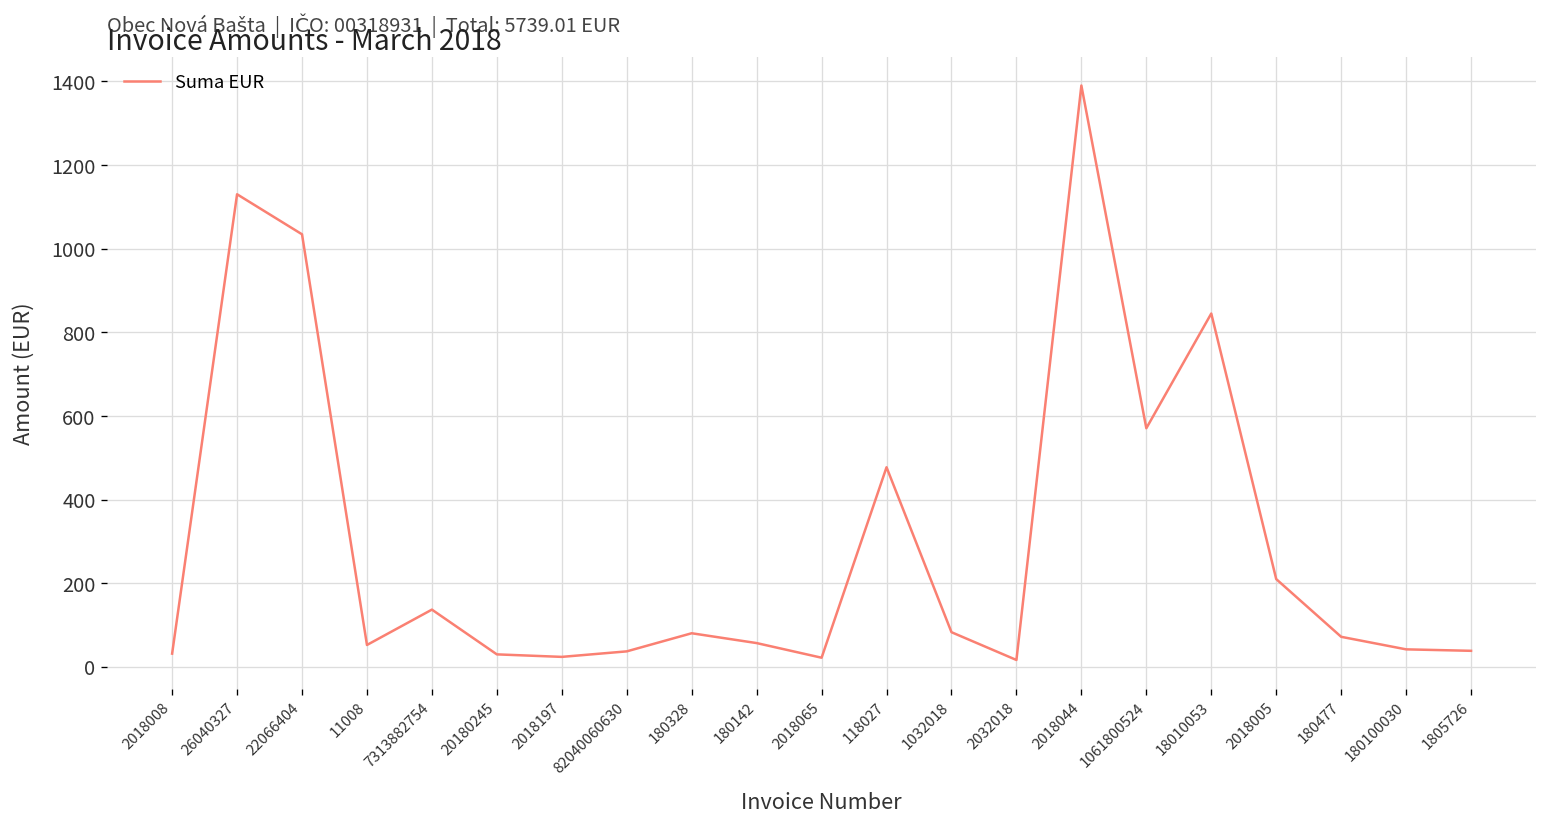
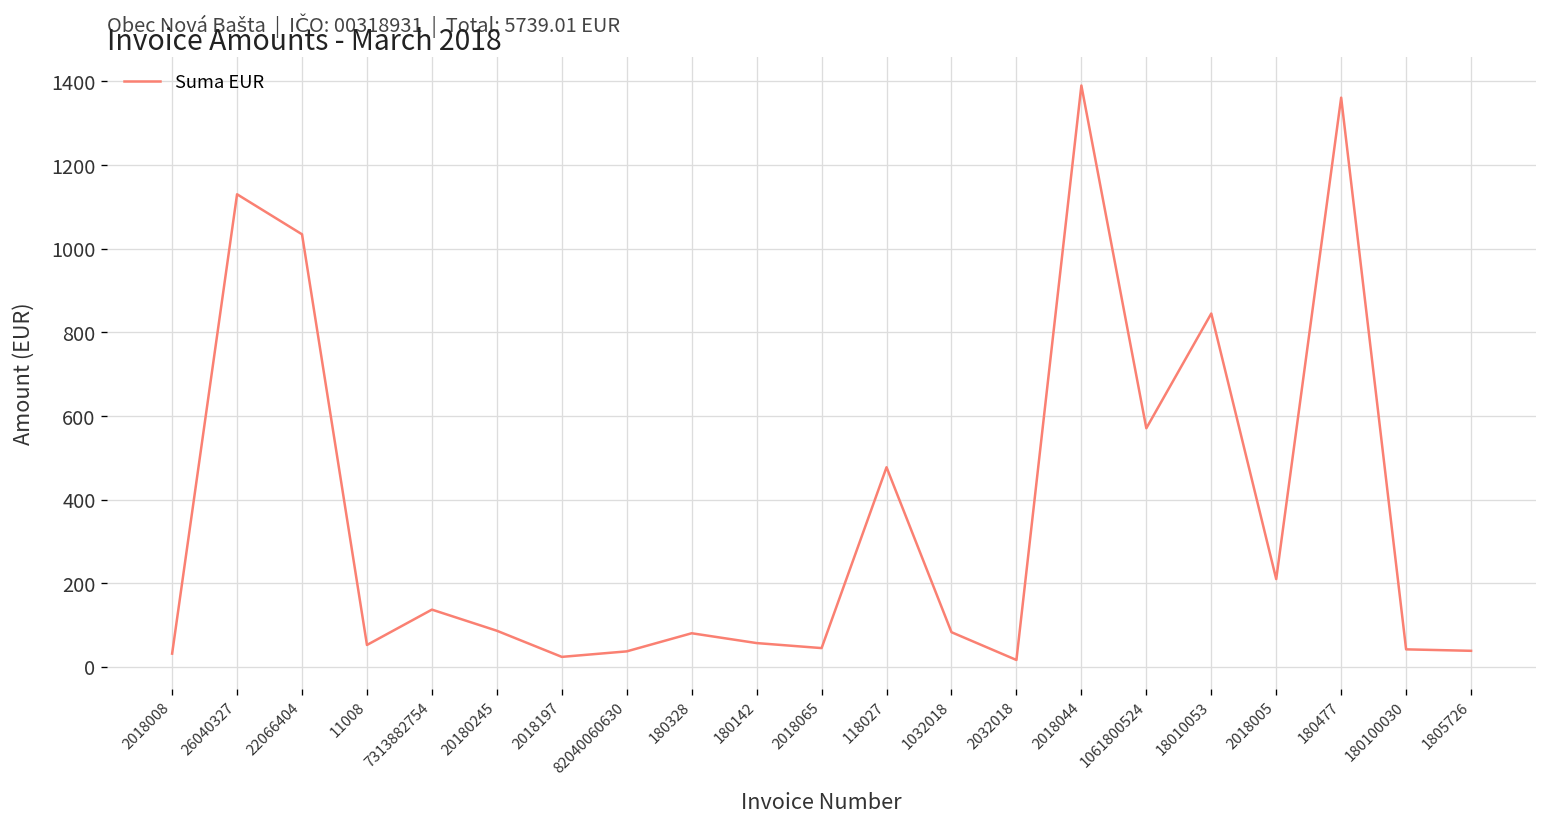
  {
    "2018008": 30,
    "26040327": 1130,
    "22066404": 1030,
    "11008": 50,
    "7313882754": 140,
-   "20180245": 30,
+   "20180245": 90,
    "2018197": 20,
    "82040060630": 40,
    "180328": 80,
    "180142": 60,
-   "2018065": 20,
+   "2018065": 50,
    "118027": 480,
    "1032018": 80,
    "2032018": 20,
    "2018044": 1390,
    "1061800524": 570,
    "18010053": 840,
    "2018005": 210,
-   "180477": 70,
+   "180477": 1360,
    "180100030": 40,
    "1805726": 40
  }
